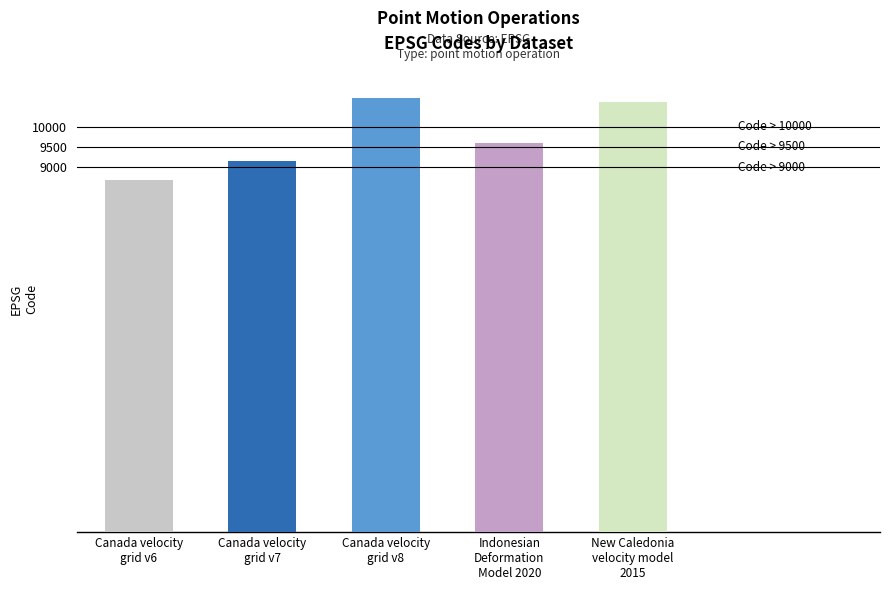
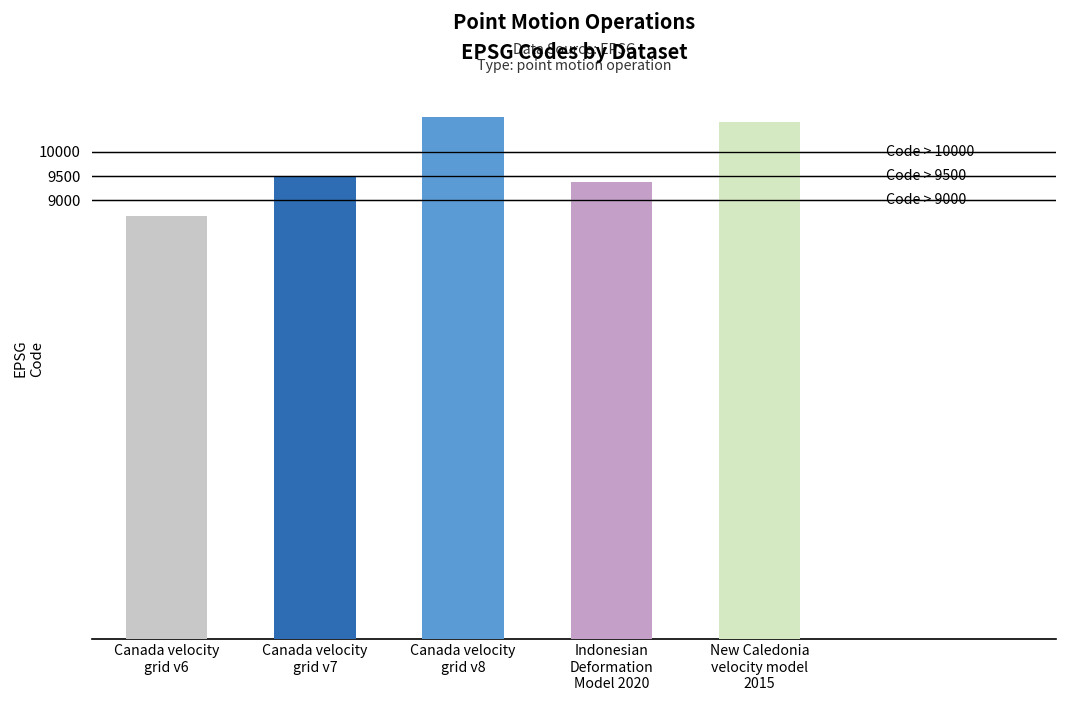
  {
    "Canada velocity grid v6": 8700,
-   "Canada velocity grid v7": 9100,
+   "Canada velocity grid v7": 9500,
    "Canada velocity grid v8": 10700,
-   "Indonesian Deformation Model 2020": 9600,
+   "Indonesian Deformation Model 2020": 9400,
    "New Caledonia velocity model 2015": 10600
  }
